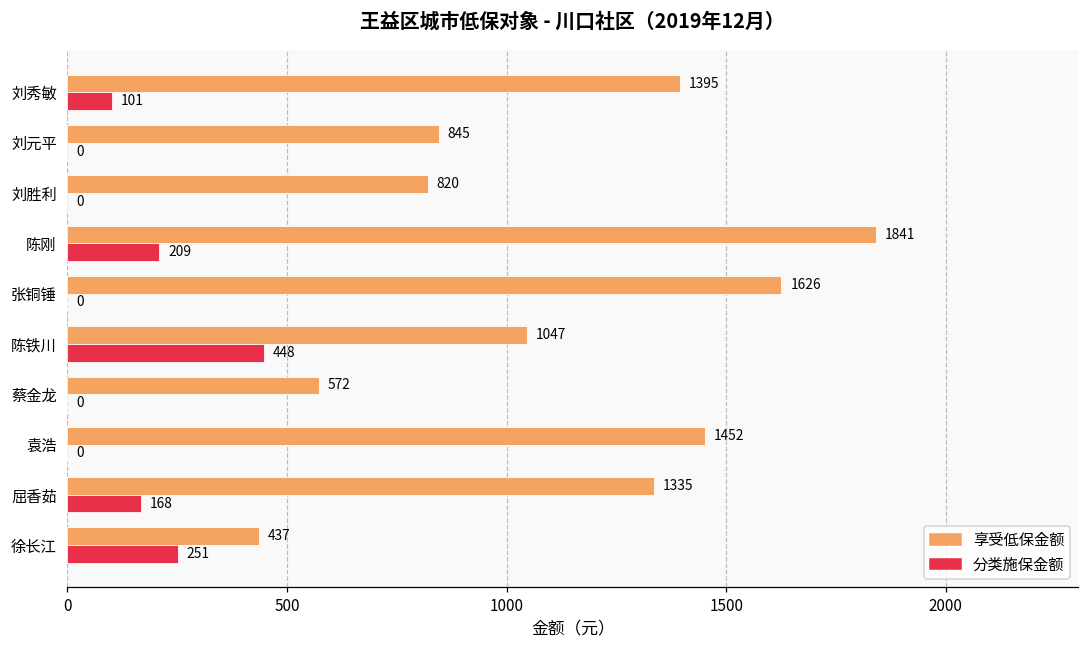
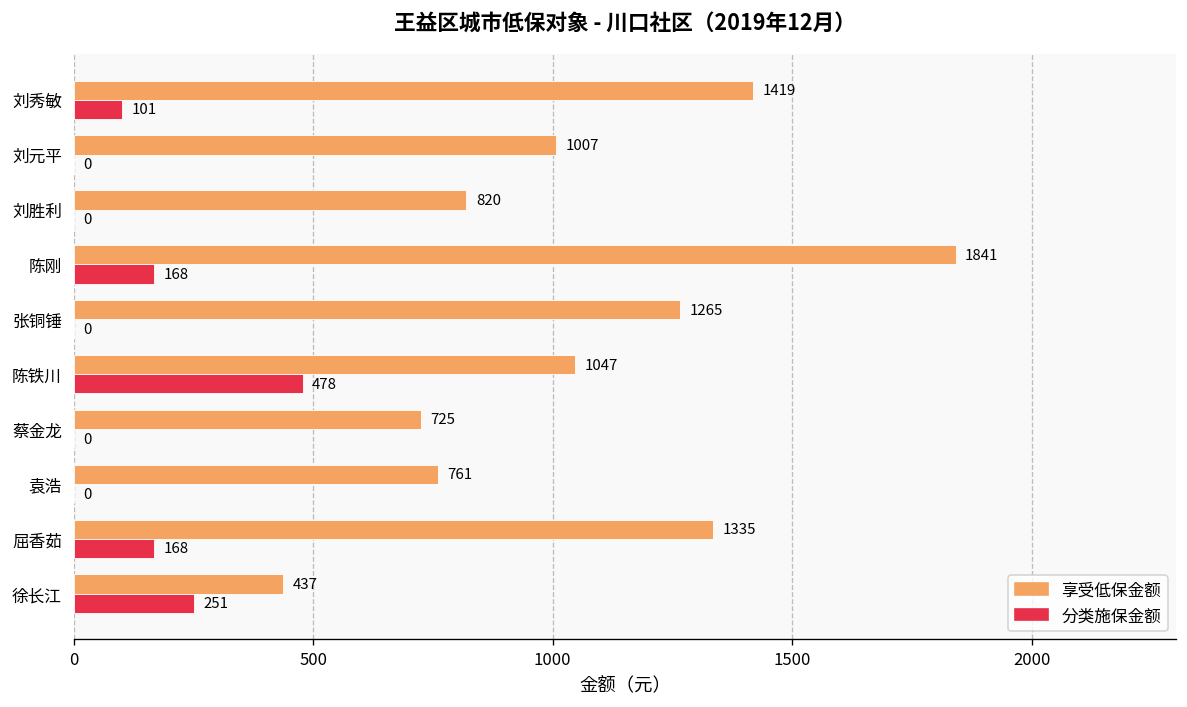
  {
    "享受低保金额": {
-     "刘秀敏": 1395,
-     "刘元平": 845,
+     "刘秀敏": 1419,
+     "刘元平": 1007,
      "刘胜利": 820,
      "陈刚": 1841,
-     "张铜锤": 1626,
+     "张铜锤": 1265,
      "陈铁川": 1047,
-     "蔡金龙": 572,
-     "袁浩": 1452,
+     "蔡金龙": 725,
+     "袁浩": 761,
      "屈香茹": 1335,
      "徐长江": 437
    },
    "分类施保金额": {
      "刘秀敏": 101,
      "刘元平": 0,
      "刘胜利": 0,
-     "陈刚": 209,
+     "陈刚": 168,
      "张铜锤": 0,
-     "陈铁川": 448,
+     "陈铁川": 478,
      "蔡金龙": 0,
      "袁浩": 0,
      "屈香茹": 168,
      "徐长江": 251
    }
  }
